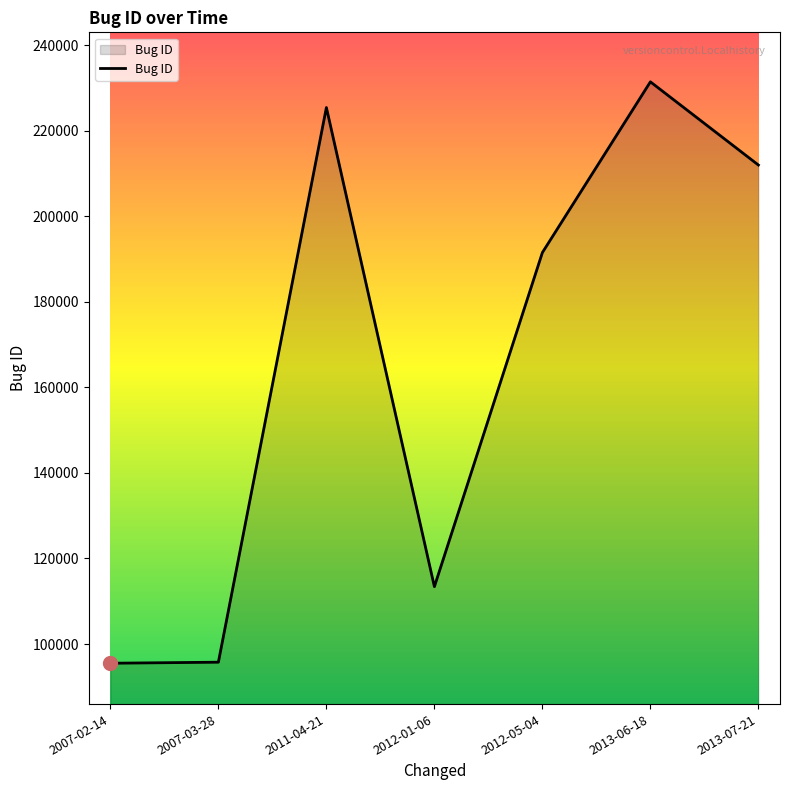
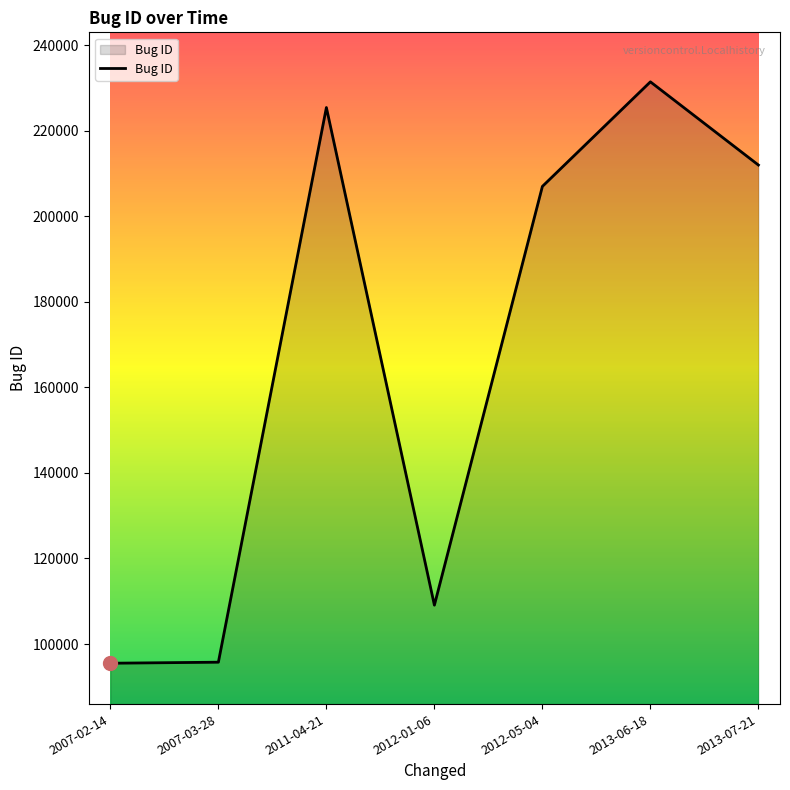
  {
    "Bug ID": {
      "2007-03-28": 96000,
      "2011-04-21": 225000,
-     "2012-01-06": 113000,
-     "2012-05-04": 192000,
+     "2012-01-06": 109000,
+     "2012-05-04": 207000,
      "2013-06-18": 231000,
      "2013-07-21": 212000
    }
  }
